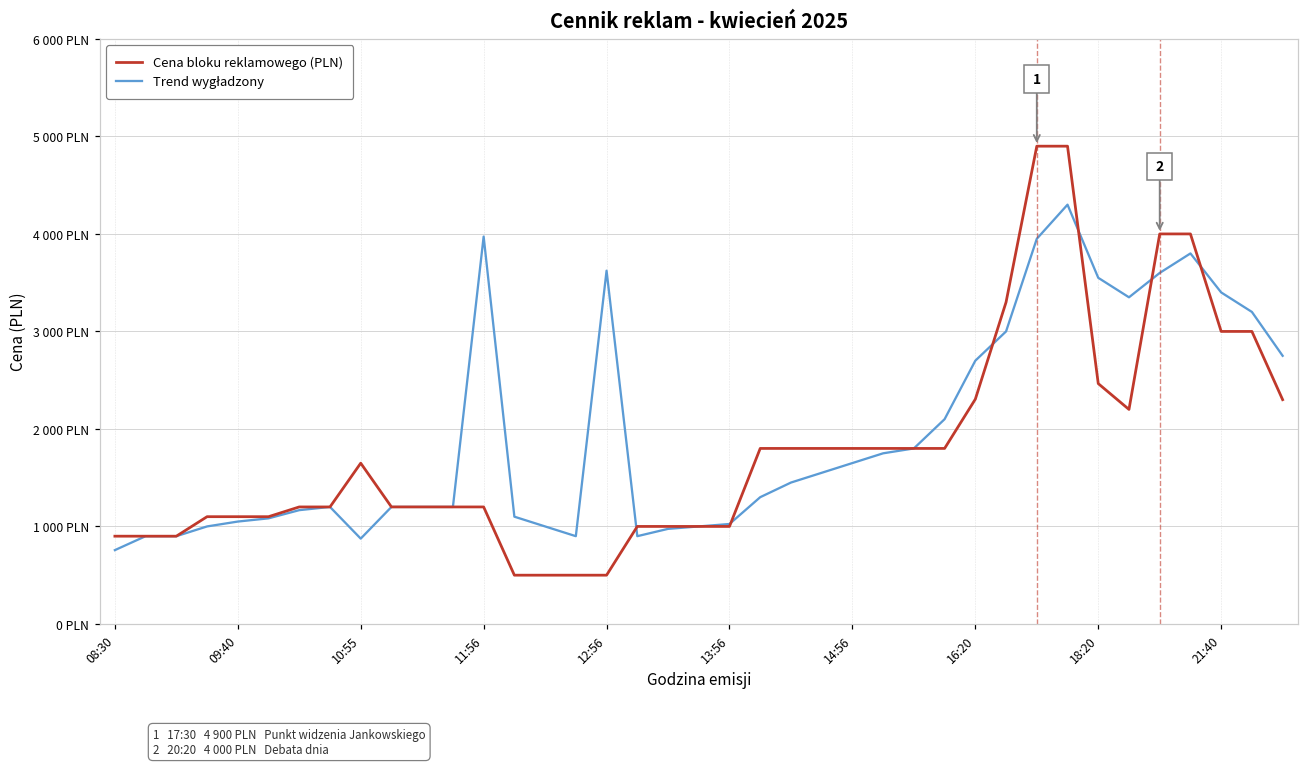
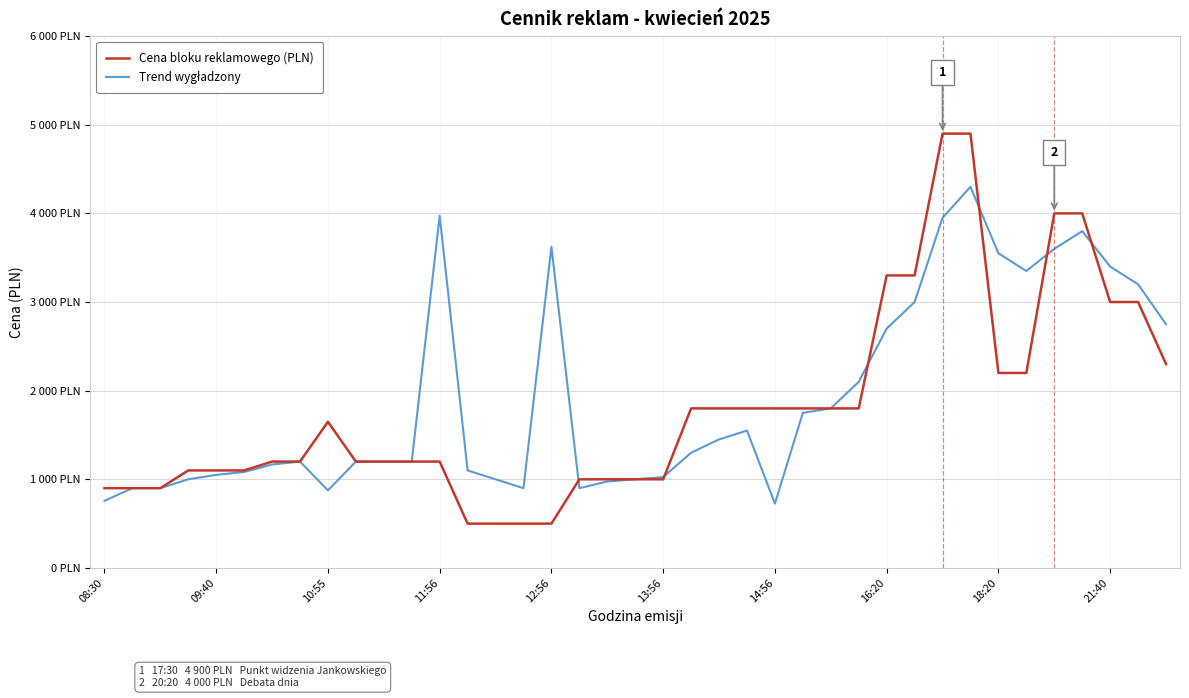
  {
    "Cena bloku reklamowego (PLN)": {
      "08:30": "900 PLN",
      "09:40": "1100 PLN",
      "10:55": "1600 PLN",
      "11:56": "1200 PLN",
      "12:56": "500 PLN",
      "14:56": "1800 PLN",
-     "16:20": "2300 PLN",
-     "18:20": "2500 PLN",
+     "16:20": "3300 PLN",
+     "18:20": "2200 PLN",
      "21:40": "3000 PLN"
    },
    "Trend wygładzony": {
      "08:30": "800 PLN",
      "09:40": "1100 PLN",
      "10:55": "900 PLN",
      "11:56": "4000 PLN",
      "12:56": "3600 PLN",
-     "14:56": "1700 PLN",
+     "14:56": "700 PLN",
      "16:20": "2700 PLN",
      "18:20": "3600 PLN",
      "21:40": "3400 PLN"
    }
  }
